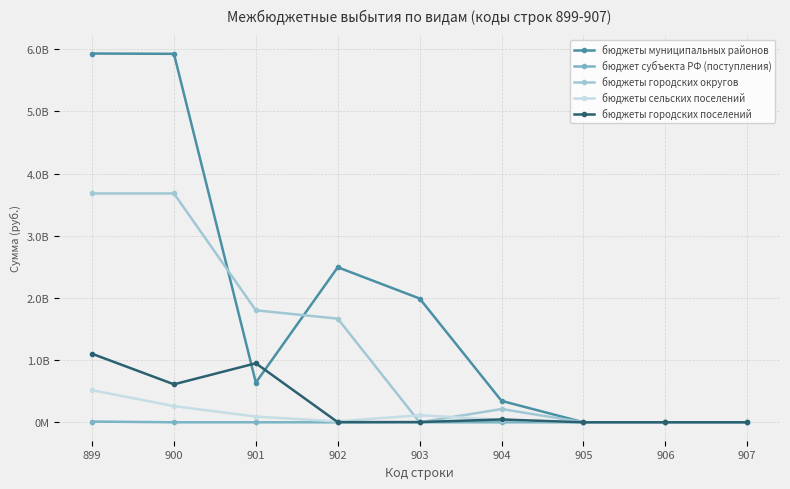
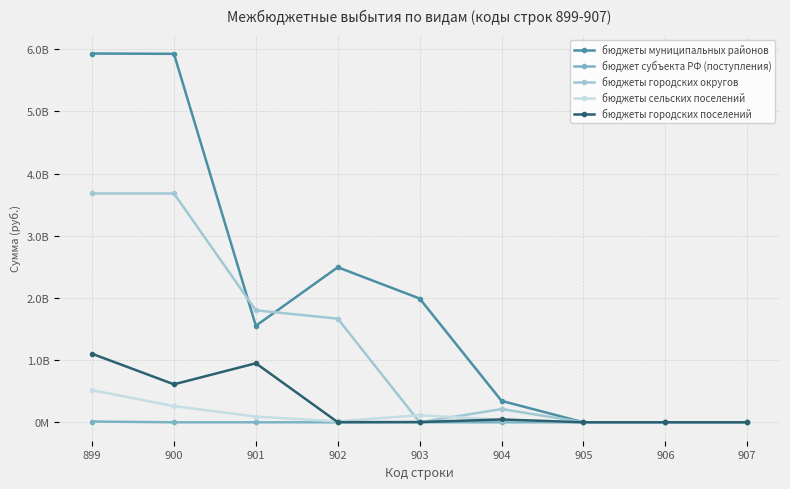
  {
    "бюджеты муниципальных районов": {
      "899": 5900000000,
      "900": 5900000000,
-     "901": 600000000,
+     "901": 1600000000,
      "902": 2500000000,
      "903": 2000000000,
      "904": 300000000
    },
    "бюджеты городских поселений": {
      "899": 1100000000,
      "900": 600000000,
      "901": 900000000
    }
  }
